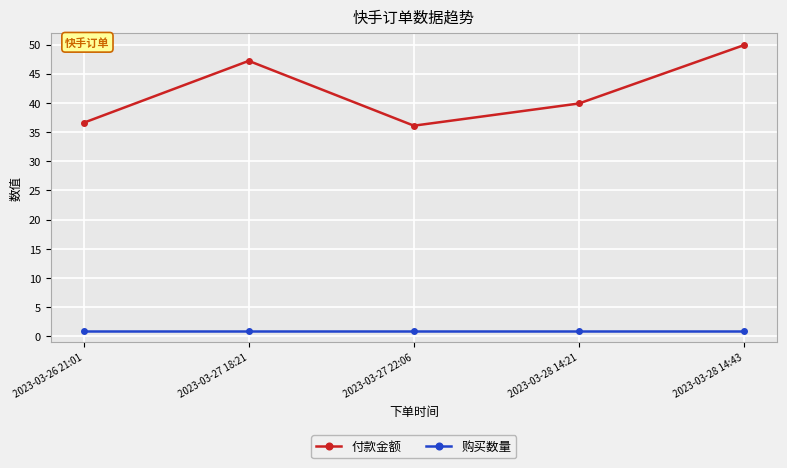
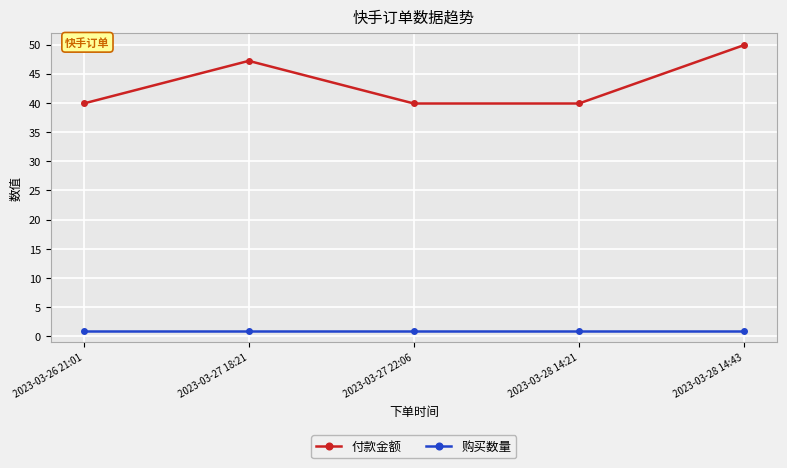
  {
    "付款金额": {
-     "2023-03-26 21:01": 37,
+     "2023-03-26 21:01": 40,
      "2023-03-27 18:21": 47,
-     "2023-03-27 22:06": 36,
+     "2023-03-27 22:06": 40,
      "2023-03-28 14:21": 40,
      "2023-03-28 14:43": 50
    },
    "购买数量": {
      "2023-03-26 21:01": 1,
      "2023-03-27 18:21": 1,
      "2023-03-27 22:06": 1,
      "2023-03-28 14:21": 1,
      "2023-03-28 14:43": 1
    }
  }
